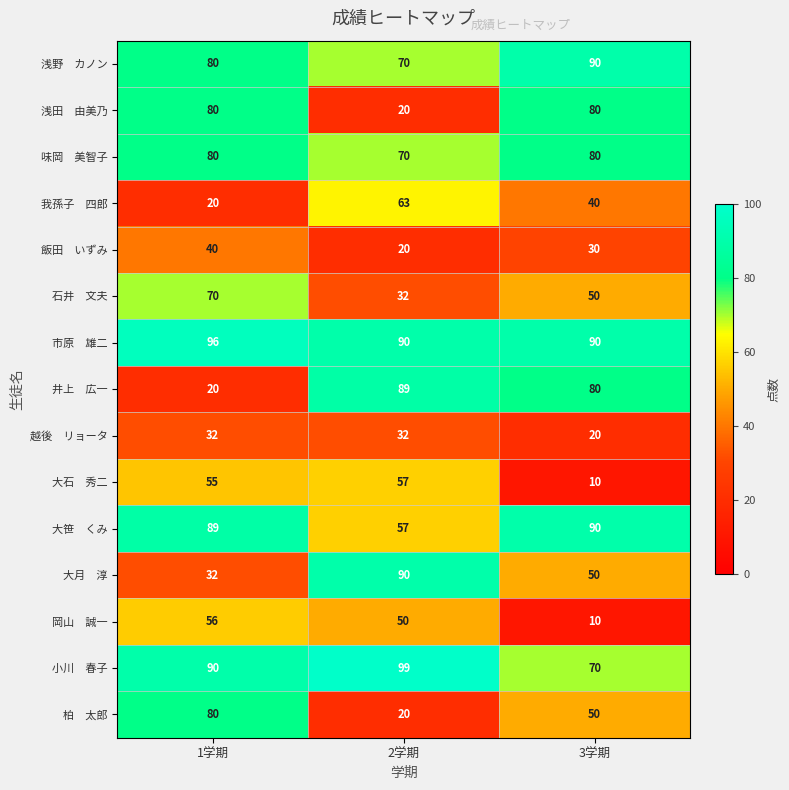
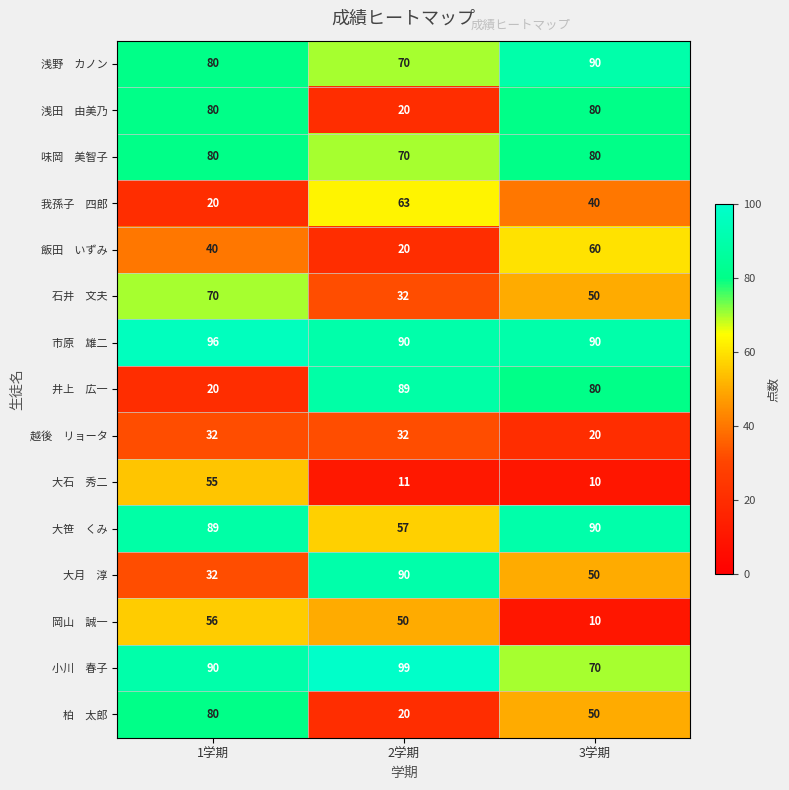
  {
    "浅野 カノン": {
      "1学期": 80,
      "2学期": 70,
      "3学期": 90
    },
    "浅田 由美乃": {
      "1学期": 80,
      "2学期": 20,
      "3学期": 80
    },
    "味岡 美智子": {
      "1学期": 80,
      "2学期": 70,
      "3学期": 80
    },
    "我孫子 四郎": {
      "1学期": 20,
      "2学期": 63,
      "3学期": 40
    },
    "飯田 いずみ": {
      "1学期": 40,
      "2学期": 20,
-     "3学期": 30
+     "3学期": 60
    },
    "石井 文夫": {
      "1学期": 70,
      "2学期": 32,
      "3学期": 50
    },
    "市原 雄二": {
      "1学期": 96,
      "2学期": 90,
      "3学期": 90
    },
    "井上 広一": {
      "1学期": 20,
      "2学期": 89,
      "3学期": 80
    },
    "越後 リョータ": {
      "1学期": 32,
      "2学期": 32,
      "3学期": 20
    },
    "大石 秀二": {
      "1学期": 55,
-     "2学期": 57,
+     "2学期": 11,
      "3学期": 10
    },
    "大笹 くみ": {
      "1学期": 89,
      "2学期": 57,
      "3学期": 90
    },
    "大月 淳": {
      "1学期": 32,
      "2学期": 90,
      "3学期": 50
    },
    "岡山 誠一": {
      "1学期": 56,
      "2学期": 50,
      "3学期": 10
    },
    "小川 春子": {
      "1学期": 90,
      "2学期": 99,
      "3学期": 70
    },
    "柏 太郎": {
      "1学期": 80,
      "2学期": 20,
      "3学期": 50
    }
  }
